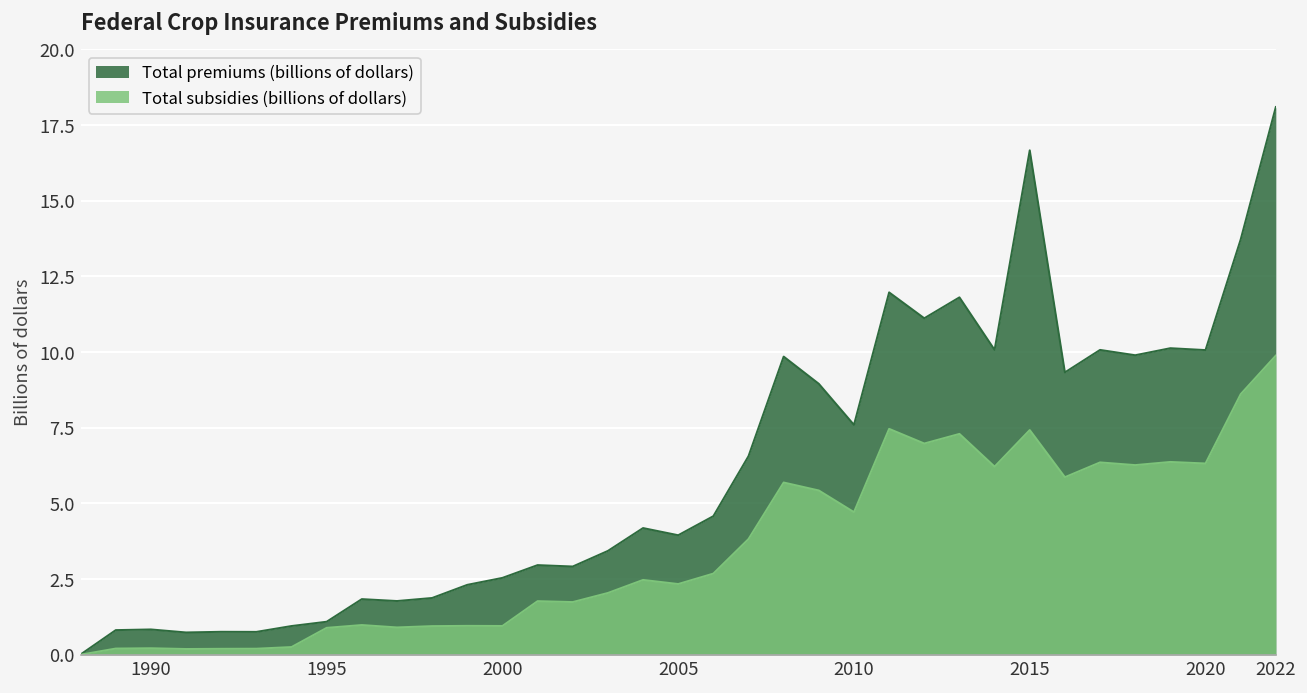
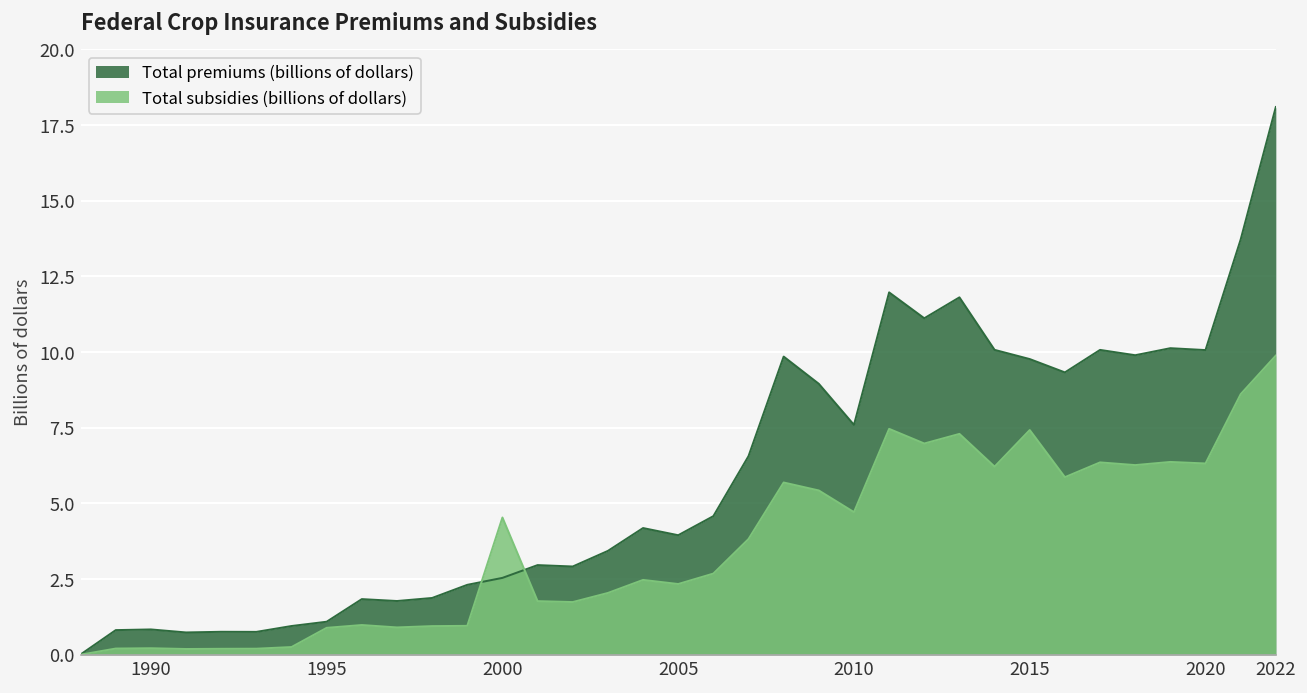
  {
    "Total premiums (billions of dollars)": {
      "1990": 0.8,
      "1995": 1.1,
      "2000": 2.5,
      "2005": 3.9,
      "2010": 7.6,
-     "2015": 16.7,
+     "2015": 9.8,
      "2020": 10.1,
      "2022": 18.1
    },
    "Total subsidies (billions of dollars)": {
      "1990": 0.2,
      "1995": 0.9,
-     "2000": 1.0,
+     "2000": 4.5,
      "2005": 2.3,
      "2010": 4.7,
      "2015": 7.4,
      "2020": 6.3,
      "2022": 9.9
    }
  }
